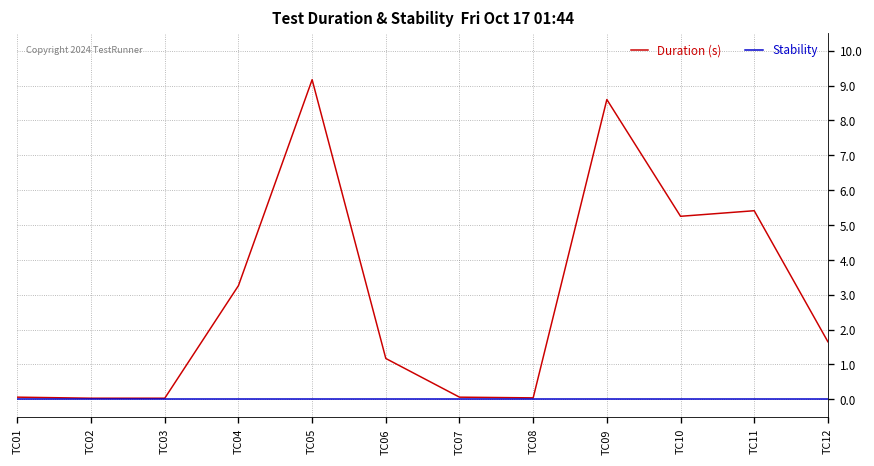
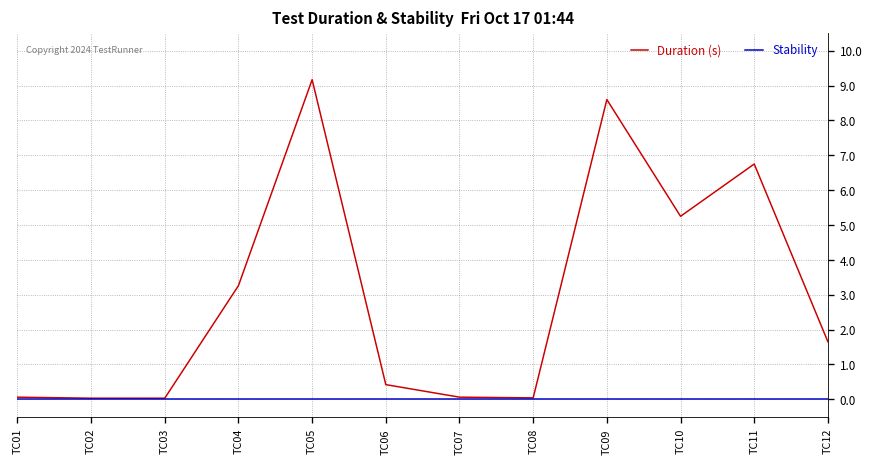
  {
    "Duration (s)": {
      "TC04": 3.3,
      "TC05": 9.2,
-     "TC06": 1.2,
+     "TC06": 0.4,
      "TC09": 8.6,
      "TC10": 5.3,
-     "TC11": 5.4,
+     "TC11": 6.8,
      "TC12": 1.7
    },
    "Stability": {
      "TC04": 0.0,
      "TC05": 0.0,
      "TC06": 0.0,
      "TC09": 0.0,
      "TC10": 0.0,
      "TC11": 0.0,
      "TC12": 0.0
    }
  }
